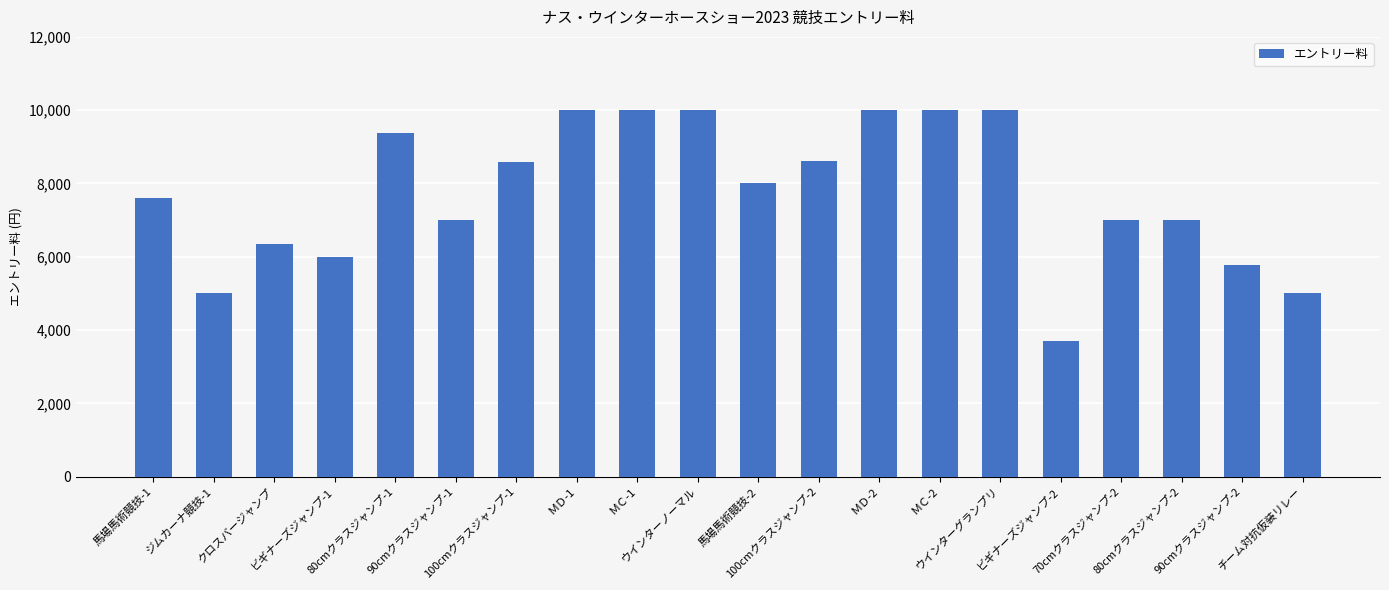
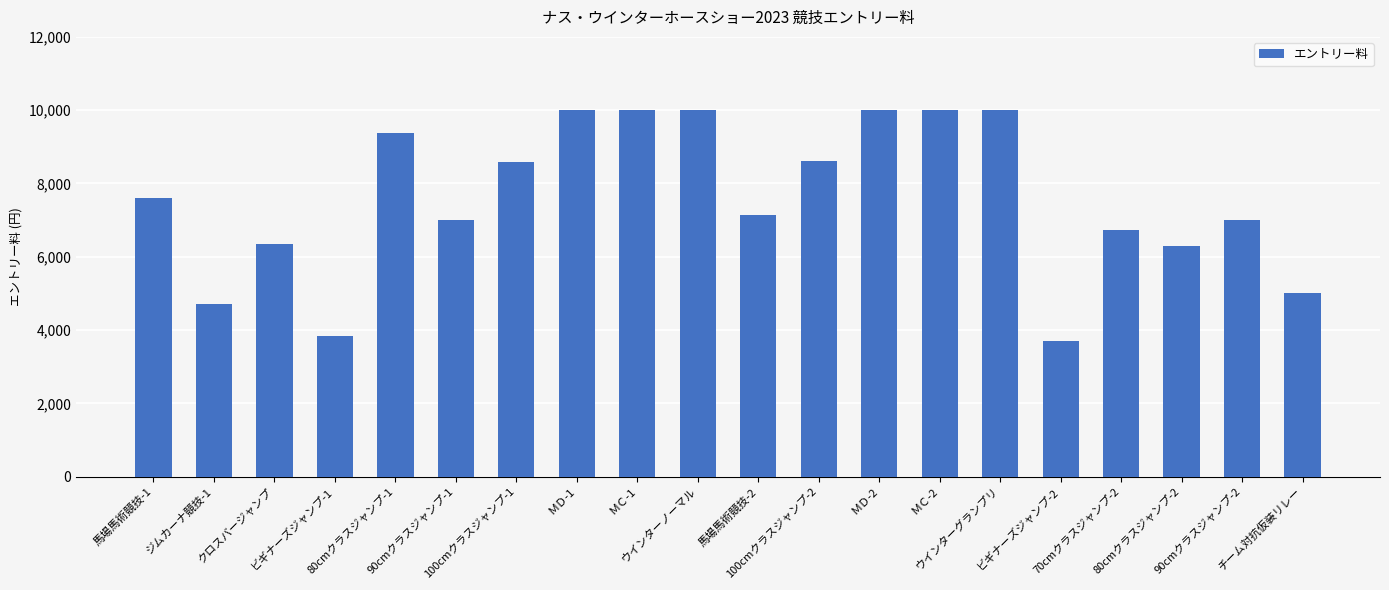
  {
    "馬場馬術競技-1": "7,600",
-   "ジムカーナ競技-1": "5,000",
+   "ジムカーナ競技-1": "4,700",
    "クロスバージャンプ": "6,400",
-   "ビギナーズジャンプ-1": "6,000",
+   "ビギナーズジャンプ-1": "3,800",
    "80cmクラスジャンプ-1": "9,400",
    "90cmクラスジャンプ-1": "7,000",
    "100cmクラスジャンプ-1": "8,600",
    "ＭＤ-1": "10,000",
    "ＭＣ-1": "10,000",
    "ウインターノーマル": "10,000",
-   "馬場馬術競技-2": "8,000",
+   "馬場馬術競技-2": "7,100",
    "100cmクラスジャンプ-2": "8,600",
    "ＭＤ-2": "10,000",
    "ＭＣ-2": "10,000",
    "ウインターグランプリ": "10,000",
    "ビギナーズジャンプ-2": "3,700",
-   "70cmクラスジャンプ-2": "7,000",
-   "80cmクラスジャンプ-2": "7,000",
-   "90cmクラスジャンプ-2": "5,800",
+   "70cmクラスジャンプ-2": "6,700",
+   "80cmクラスジャンプ-2": "6,300",
+   "90cmクラスジャンプ-2": "7,000",
    "チーム対抗仮装リレー": "5,000"
  }
